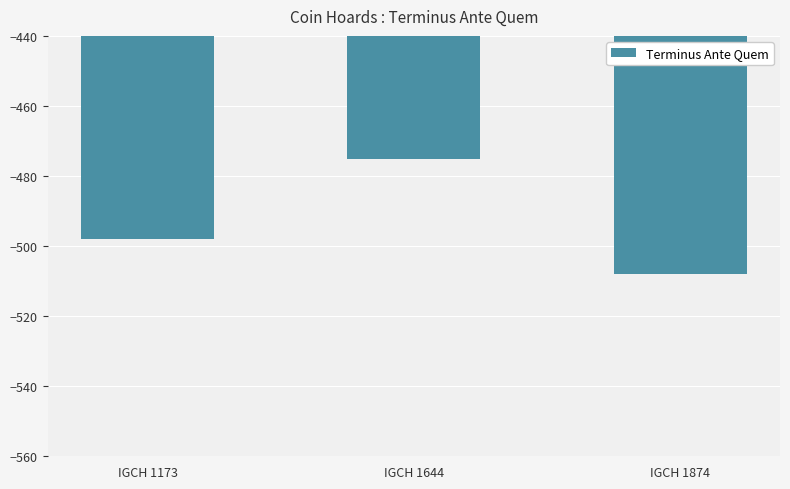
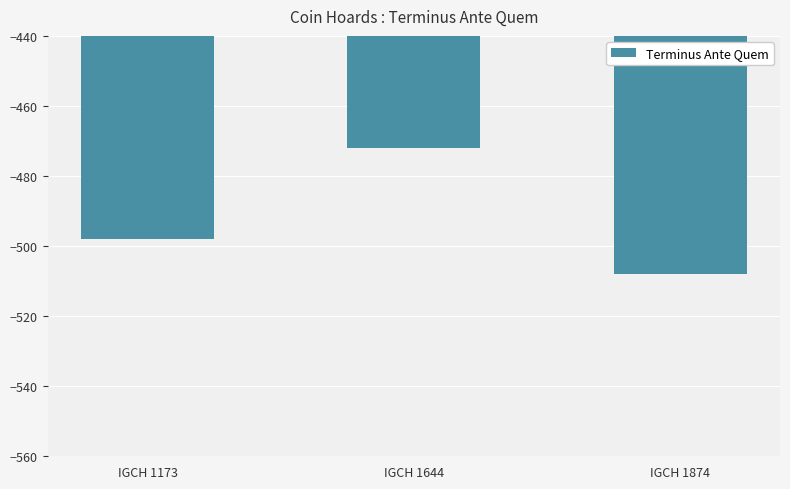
  {
    "IGCH 1173": -498,
-   "IGCH 1644": -475,
+   "IGCH 1644": -472,
    "IGCH 1874": -508
  }
